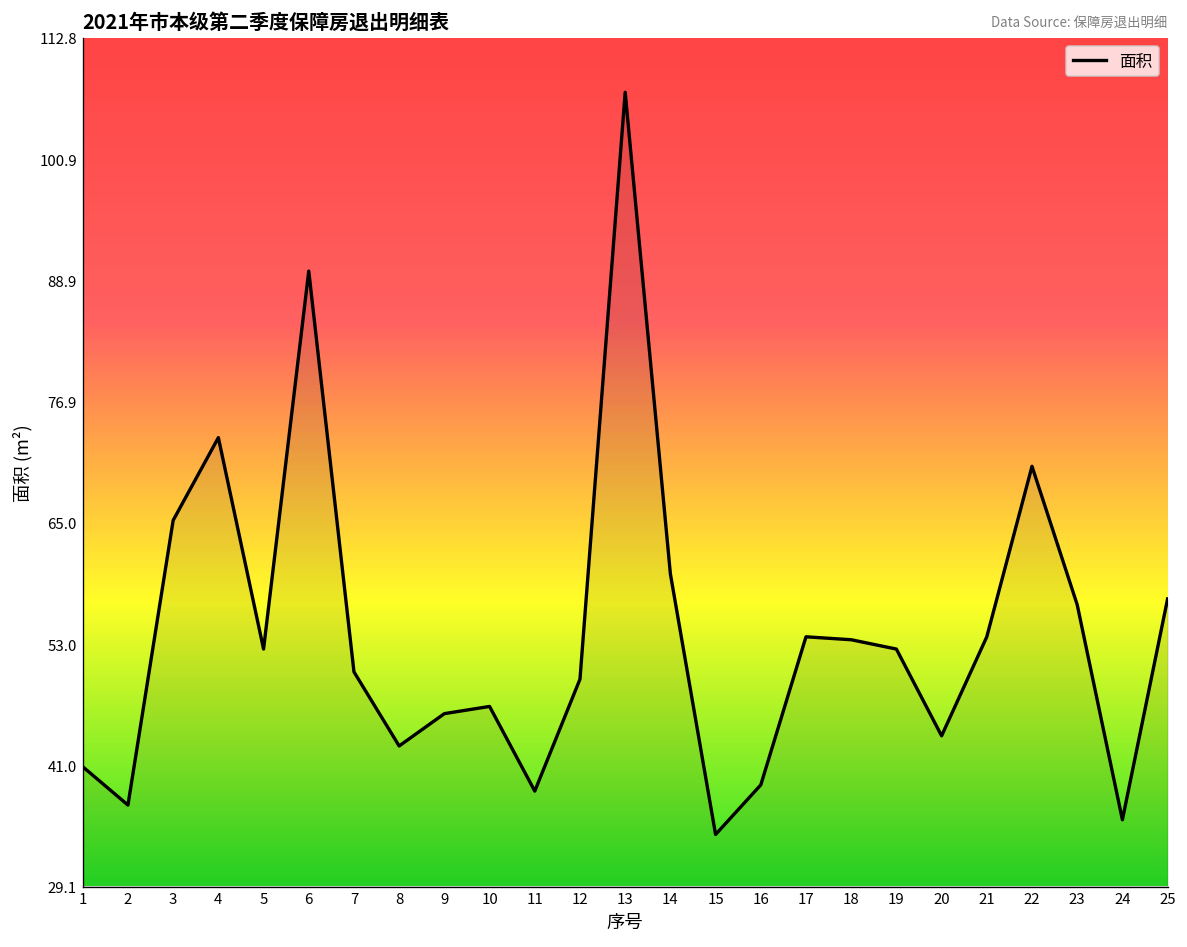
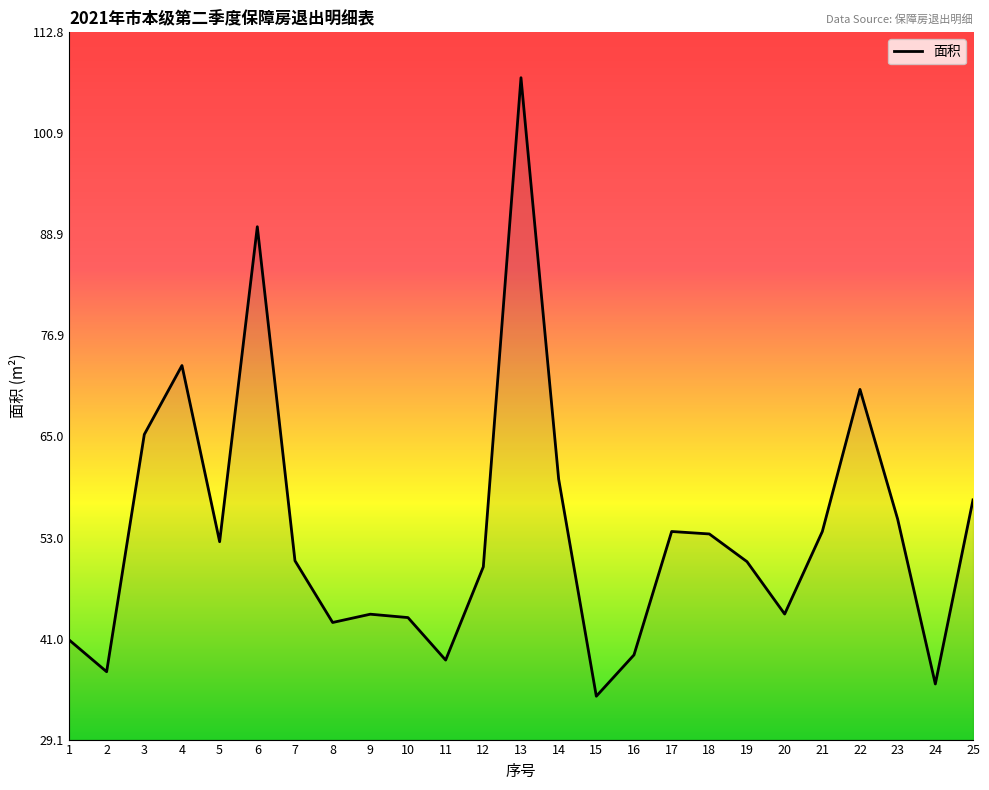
  {
    "1": 41,
    "2": 37,
    "3": 65,
    "4": 73,
    "5": 53,
    "6": 90,
    "7": 50,
    "8": 43,
-   "9": 46,
-   "10": 47,
+   "9": 44,
+   "10": 44,
    "11": 39,
    "12": 50,
    "13": 107,
    "14": 60,
    "15": 34,
    "16": 39,
    "17": 54,
    "18": 53,
-   "19": 53,
+   "19": 50,
    "20": 44,
    "21": 54,
    "22": 71,
-   "23": 57,
+   "23": 55,
    "24": 36,
    "25": 57
  }
